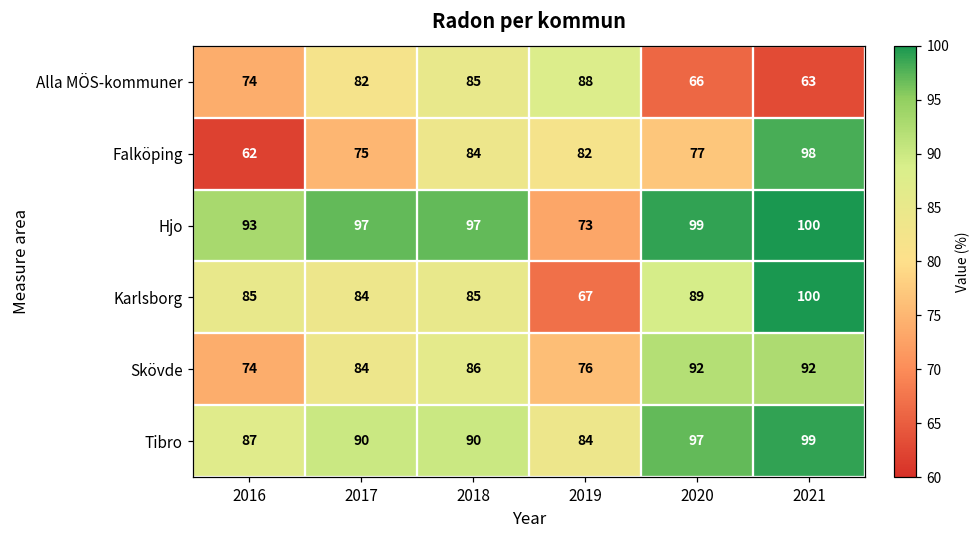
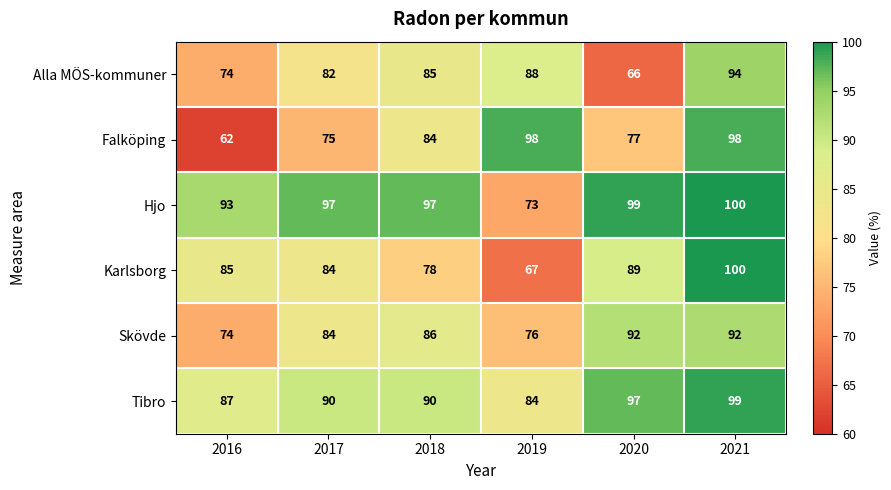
  {
    "Alla MÖS-kommuner": {
      "2016": 74,
      "2017": 82,
      "2018": 85,
      "2019": 88,
      "2020": 66,
-     "2021": 63
+     "2021": 94
    },
    "Falköping": {
      "2016": 62,
      "2017": 75,
      "2018": 84,
-     "2019": 82,
+     "2019": 98,
      "2020": 77,
      "2021": 98
    },
    "Hjo": {
      "2016": 93,
      "2017": 97,
      "2018": 97,
      "2019": 73,
      "2020": 99,
      "2021": 100
    },
    "Karlsborg": {
      "2016": 85,
      "2017": 84,
-     "2018": 85,
+     "2018": 78,
      "2019": 67,
      "2020": 89,
      "2021": 100
    },
    "Skövde": {
      "2016": 74,
      "2017": 84,
      "2018": 86,
      "2019": 76,
      "2020": 92,
      "2021": 92
    },
    "Tibro": {
      "2016": 87,
      "2017": 90,
      "2018": 90,
      "2019": 84,
      "2020": 97,
      "2021": 99
    }
  }
